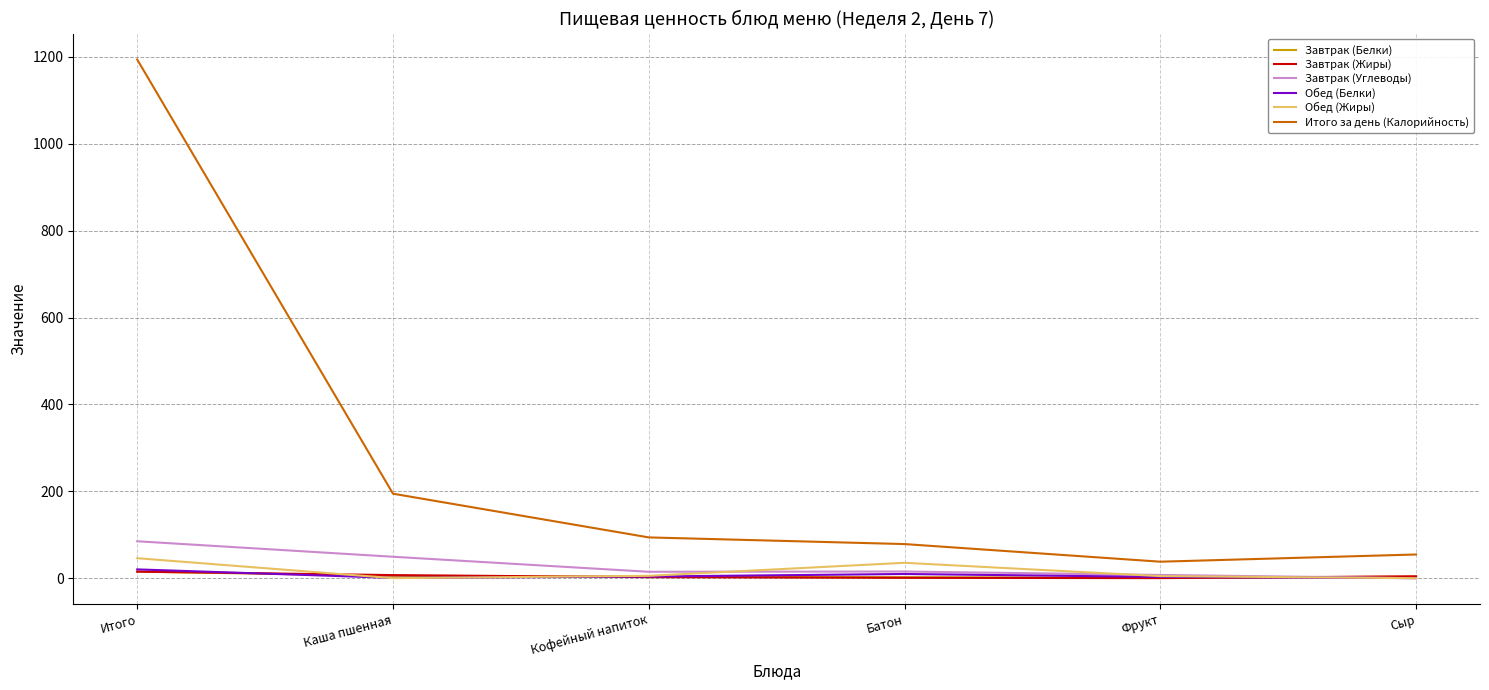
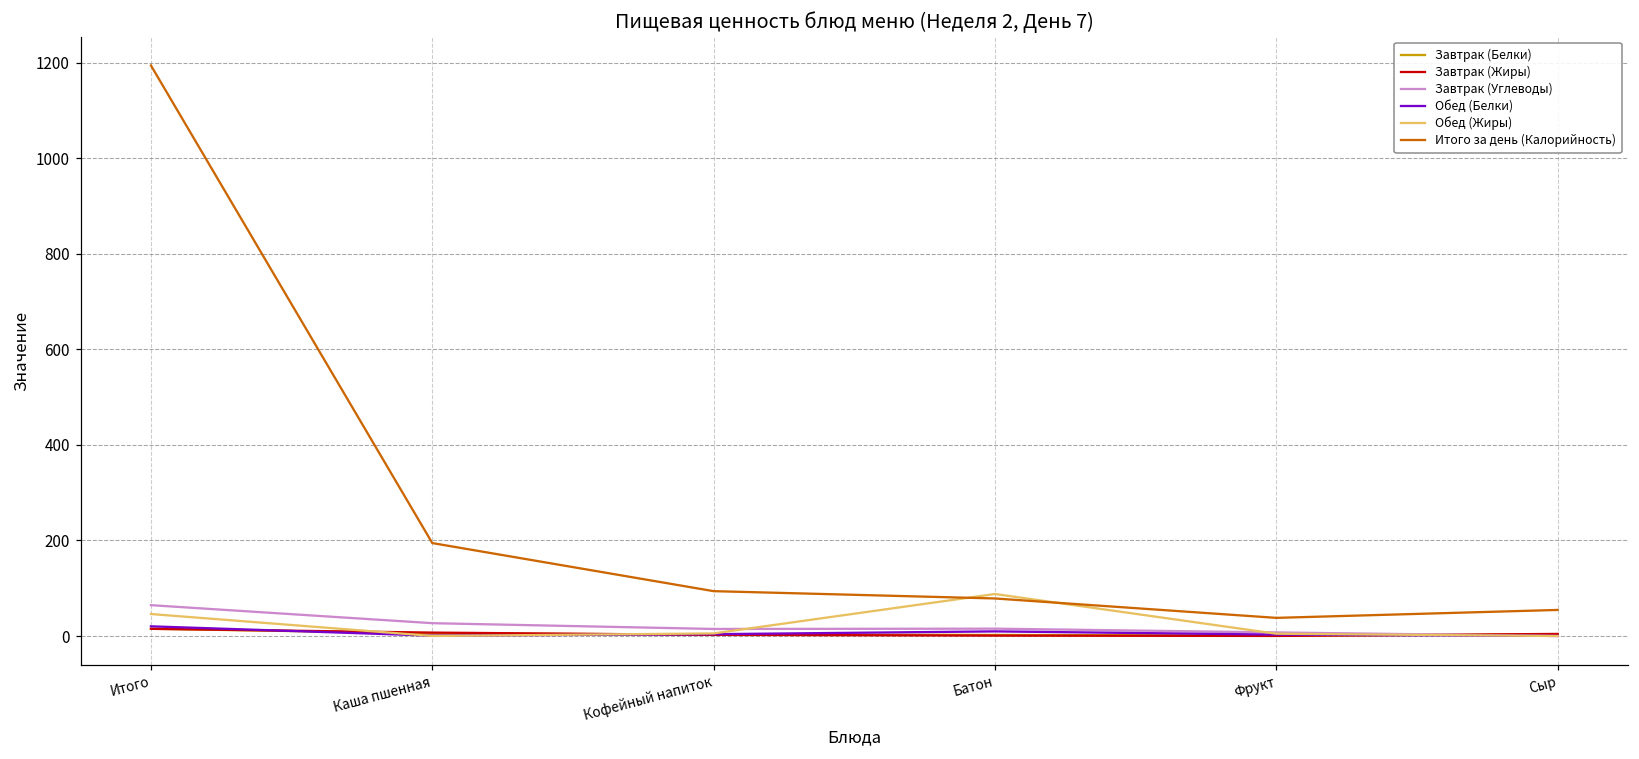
  {
    "Завтрак (Углеводы)": {
-     "Итого": 90,
-     "Каша пшенная": 50,
+     "Итого": 60,
+     "Каша пшенная": 30,
      "Кофейный напиток": 10
    },
    "Обед (Жиры)": {
      "Итого": 50,
-     "Батон": 40
+     "Батон": 90
    }
  }
